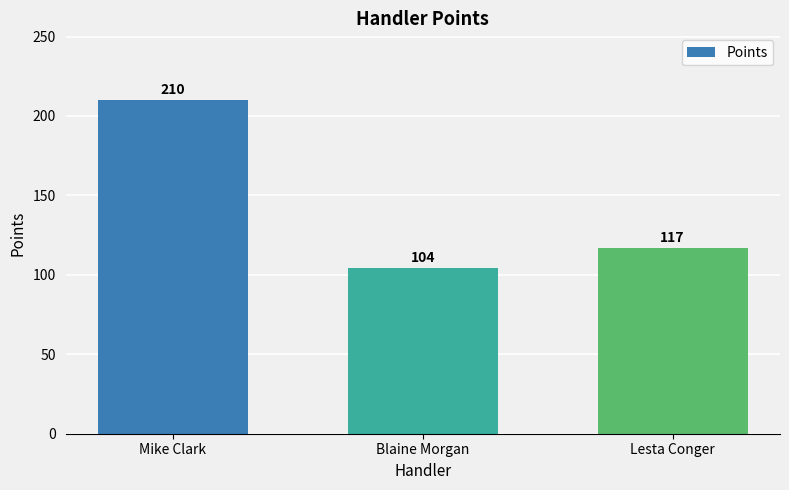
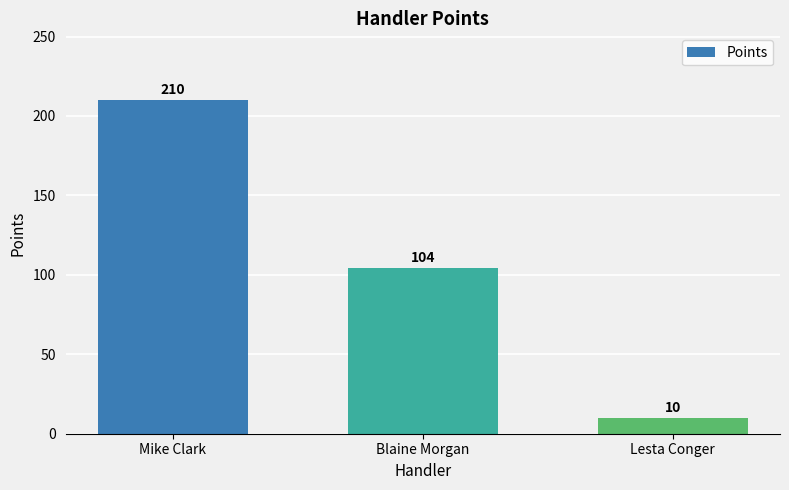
  {
    "Mike Clark": 210,
    "Blaine Morgan": 104,
-   "Lesta Conger": 117
+   "Lesta Conger": 10
  }
